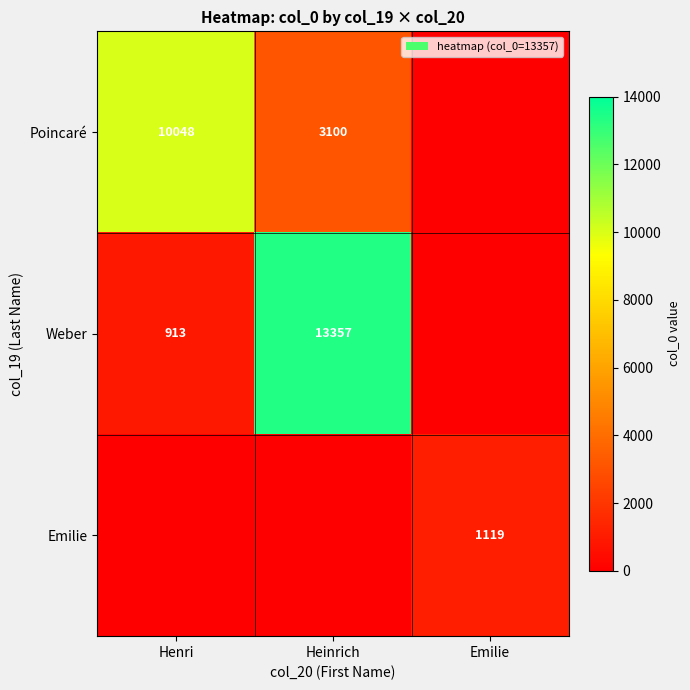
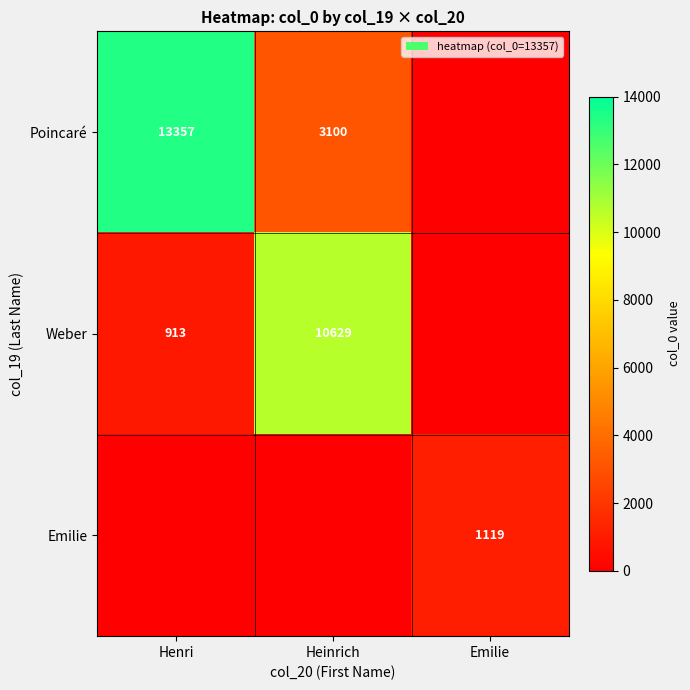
  {
    "Poincaré": {
-     "Henri": 10048,
+     "Henri": 13357,
      "Heinrich": 3100
    },
    "Weber": {
      "Henri": 913,
-     "Heinrich": 13357
+     "Heinrich": 10629
    },
    "Emilie": {
      "Emilie": 1119
    }
  }
